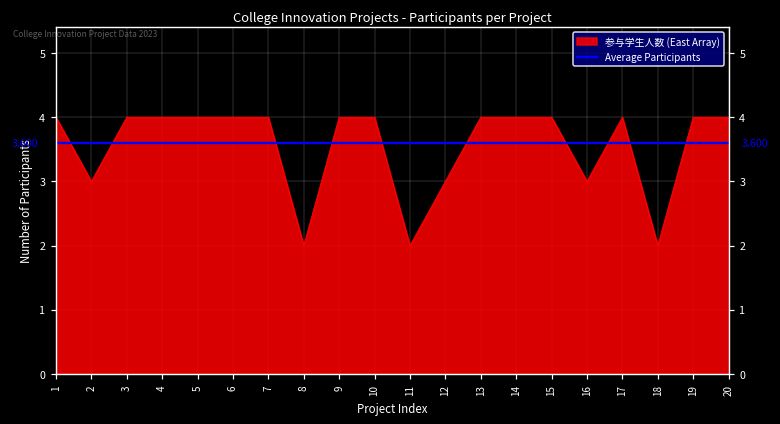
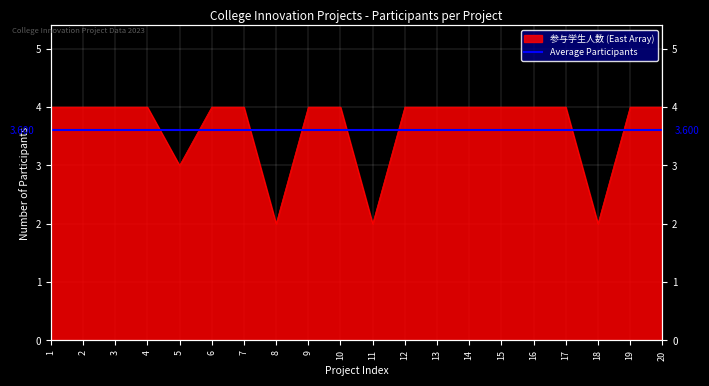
  {
    "参与学生人数 (East Array)": {
      "1": 4,
-     "2": 3,
+     "2": 4,
      "3": 4,
      "4": 4,
-     "5": 4,
+     "5": 3,
      "6": 4,
      "7": 4,
      "8": 2,
      "9": 4,
      "10": 4,
      "11": 2,
-     "12": 3,
+     "12": 4,
      "13": 4,
      "14": 4,
      "15": 4,
-     "16": 3,
+     "16": 4,
      "17": 4,
      "18": 2,
      "19": 4,
      "20": 4
    },
    "Average Participants": {
      "1": 3.600,
      "20": 3.600
    }
  }
